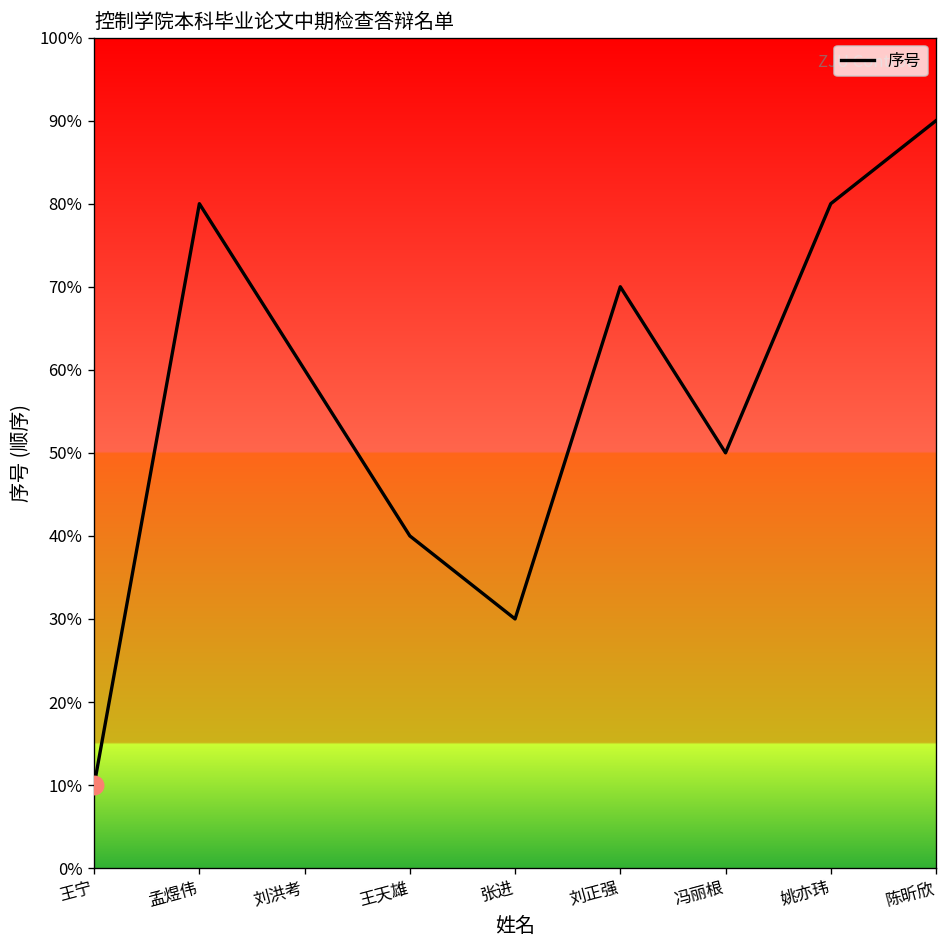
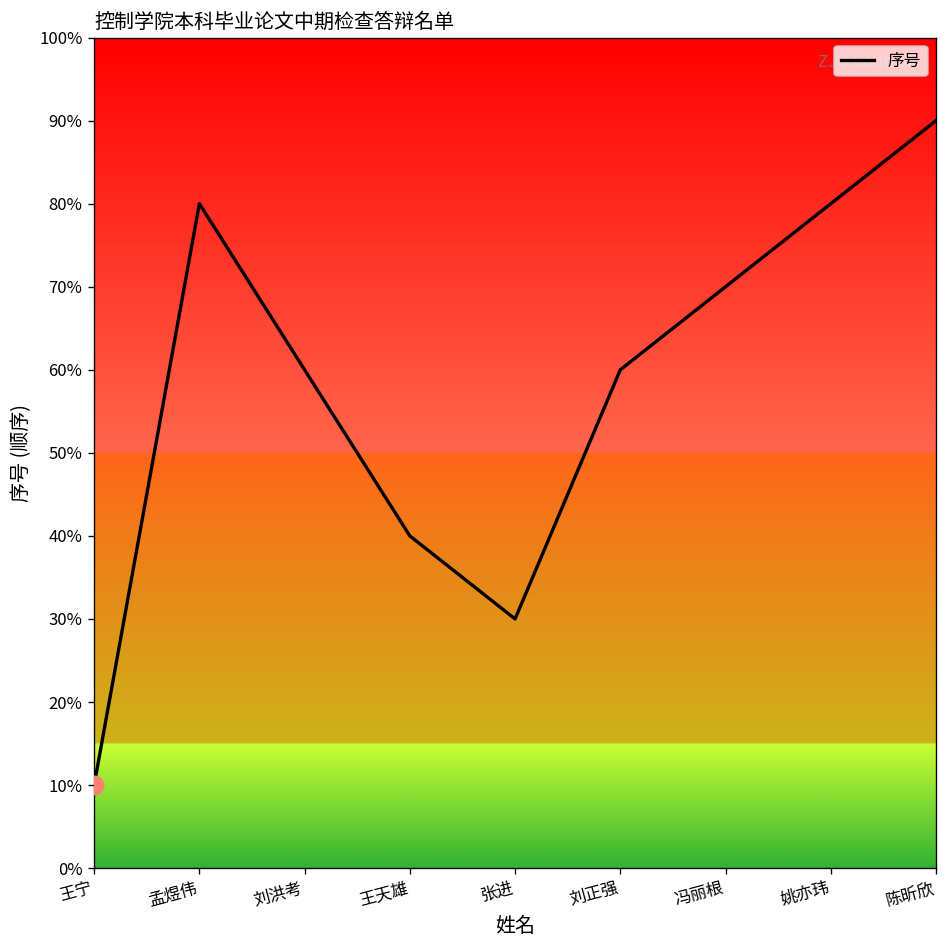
  {
    "序号": {
      "孟煜伟": "80%",
      "刘洪考": "60%",
      "王天雄": "40%",
      "张进": "30%",
-     "刘正强": "70%",
-     "冯丽根": "50%",
+     "刘正强": "60%",
+     "冯丽根": "70%",
      "姚亦玮": "80%",
      "陈昕欣": "90%"
    }
  }
